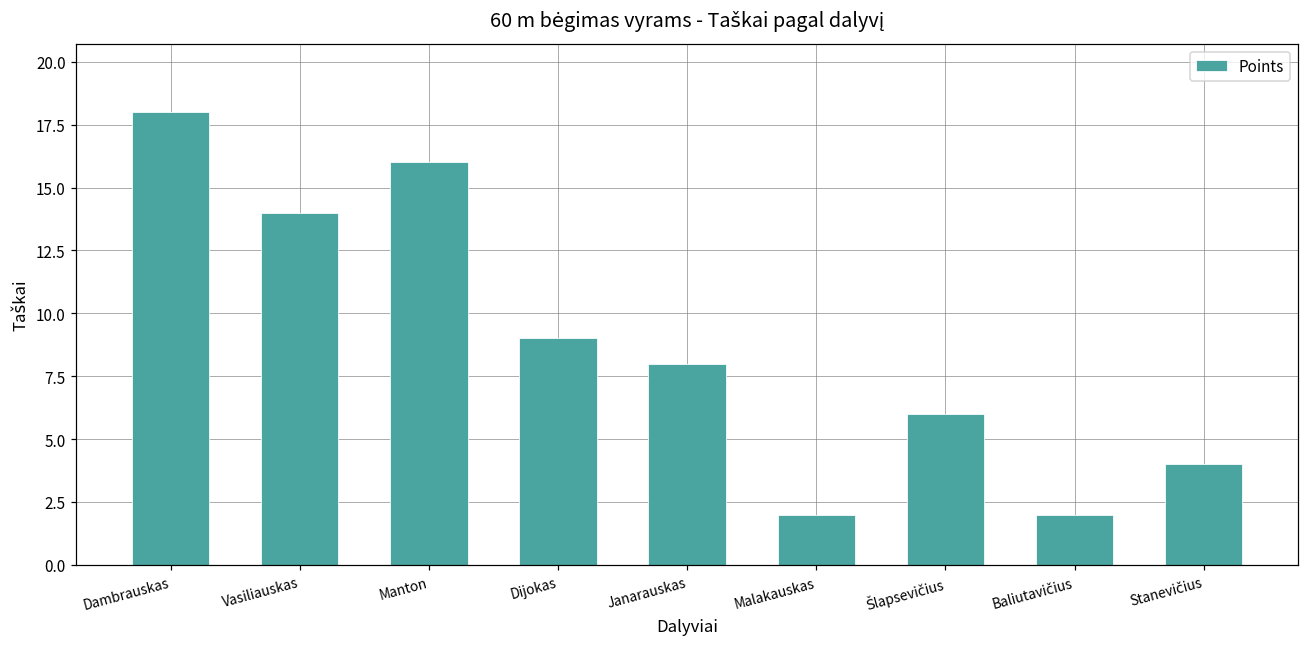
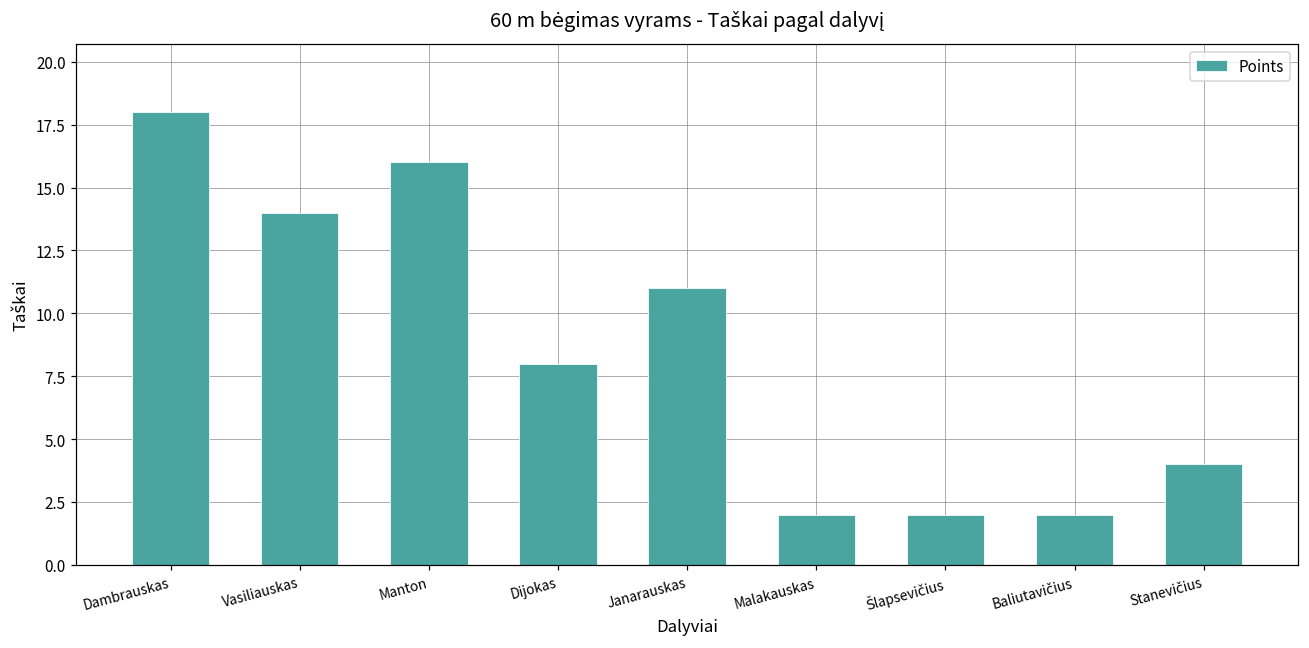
  {
    "Dambrauskas": 18,
    "Vasiliauskas": 14,
    "Manton": 16,
-   "Dijokas": 9,
-   "Janarauskas": 8,
+   "Dijokas": 8,
+   "Janarauskas": 11,
    "Malakauskas": 2,
-   "Šlapsevičius": 6,
+   "Šlapsevičius": 2,
    "Baliutavičius": 2,
    "Stanevičius": 4
  }
